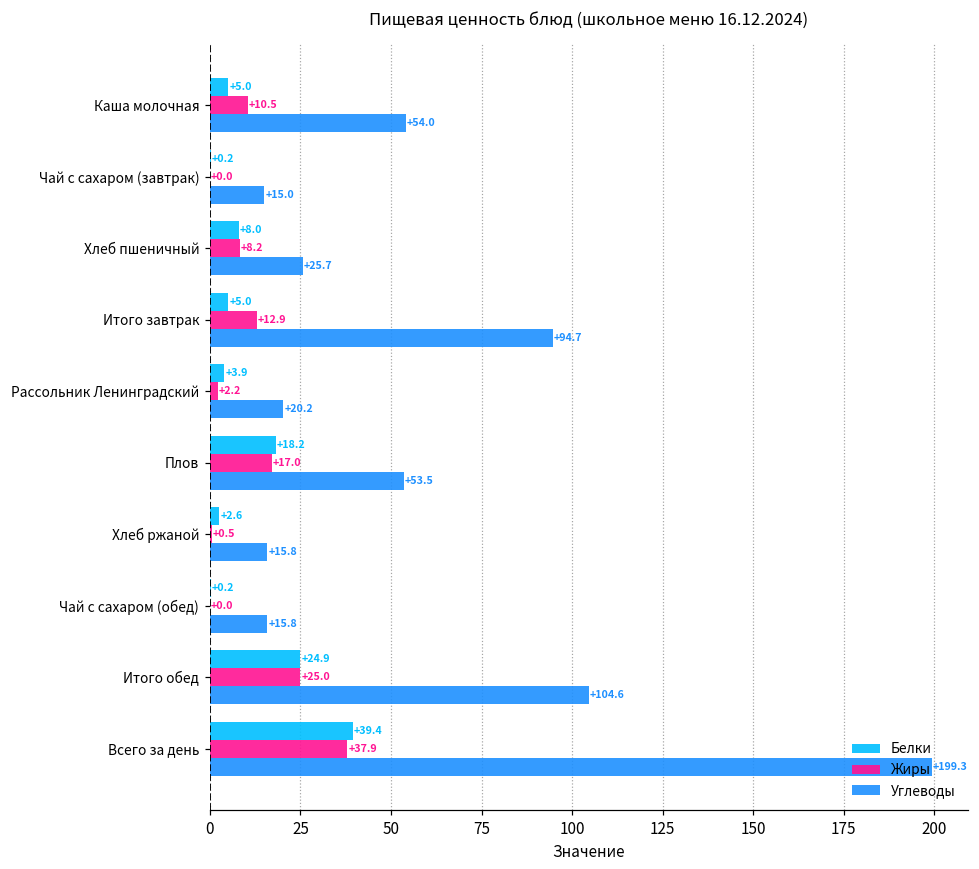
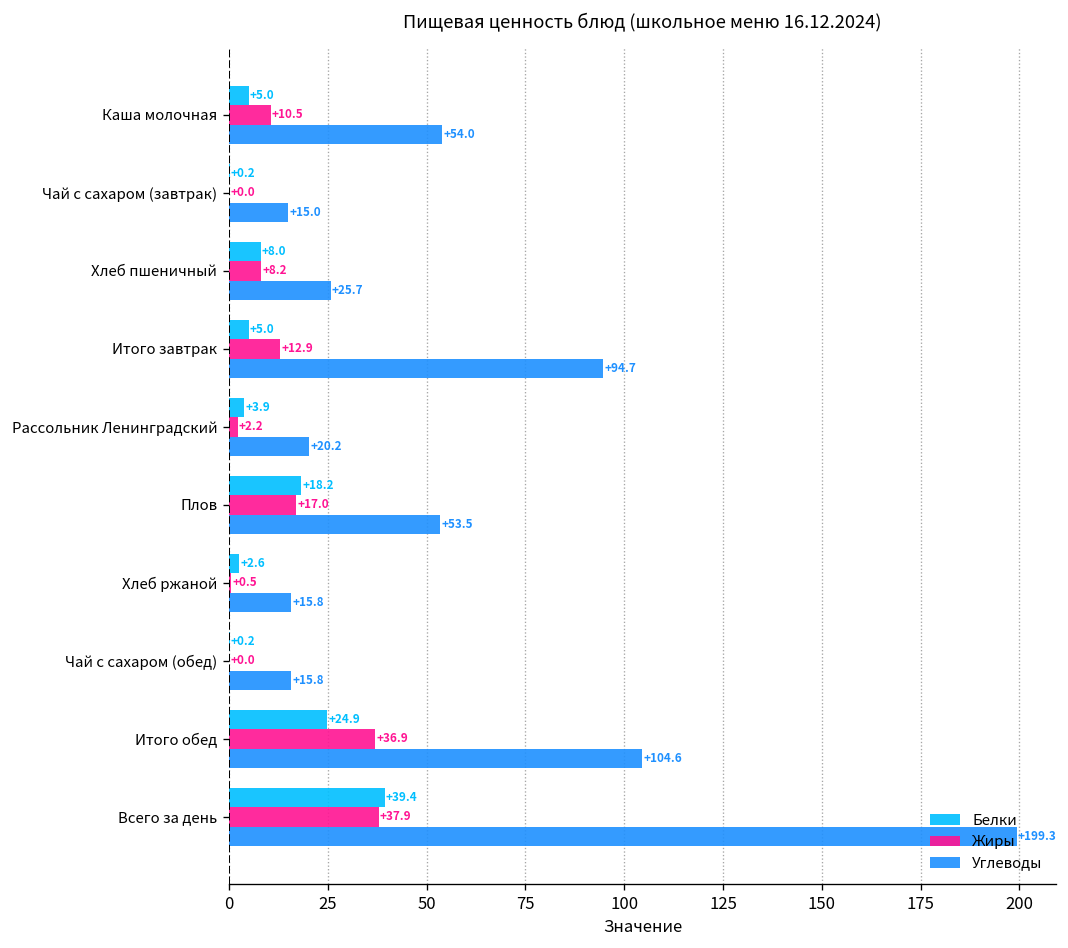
  {
    "Жиры": {
      "Каша молочная": "+10.5",
      "Чай с сахаром (завтрак)": "+0.0",
      "Хлеб пшеничный": "+8.2",
      "Итого завтрак": "+12.9",
      "Рассольник Ленинградский": "+2.2",
      "Плов": "+17.0",
      "Хлеб ржаной": "+0.5",
      "Чай с сахаром (обед)": "+0.0",
-     "Итого обед": "+25.0",
+     "Итого обед": "+36.9",
      "Всего за день": "+37.9"
    }
  }
